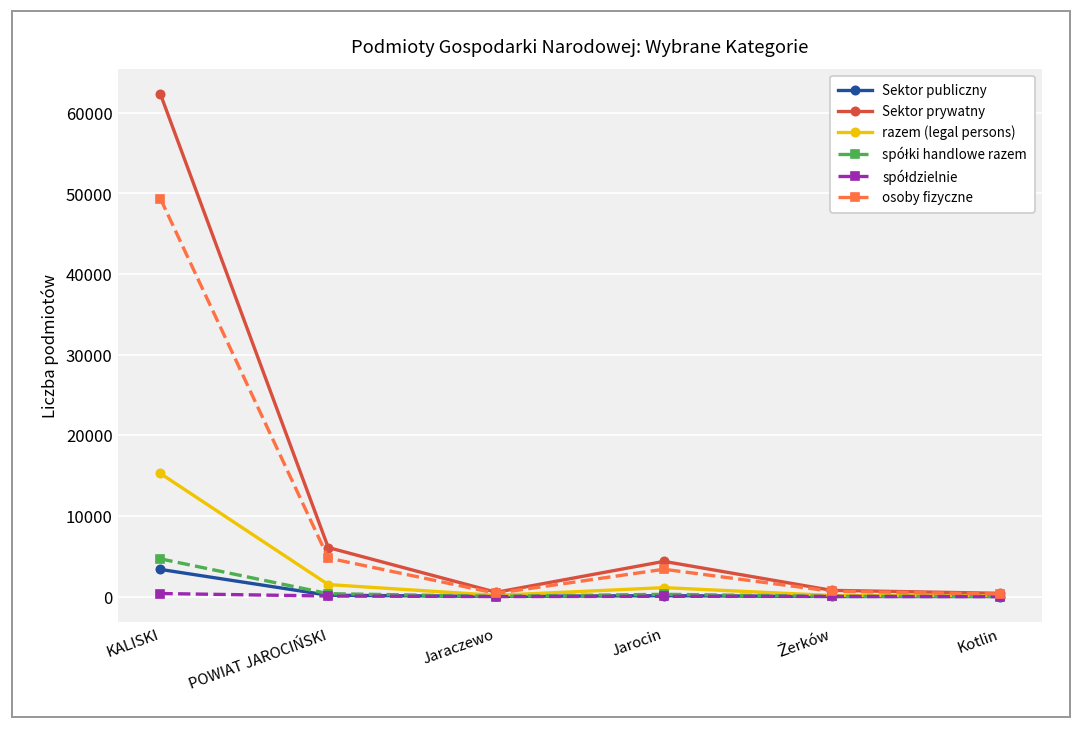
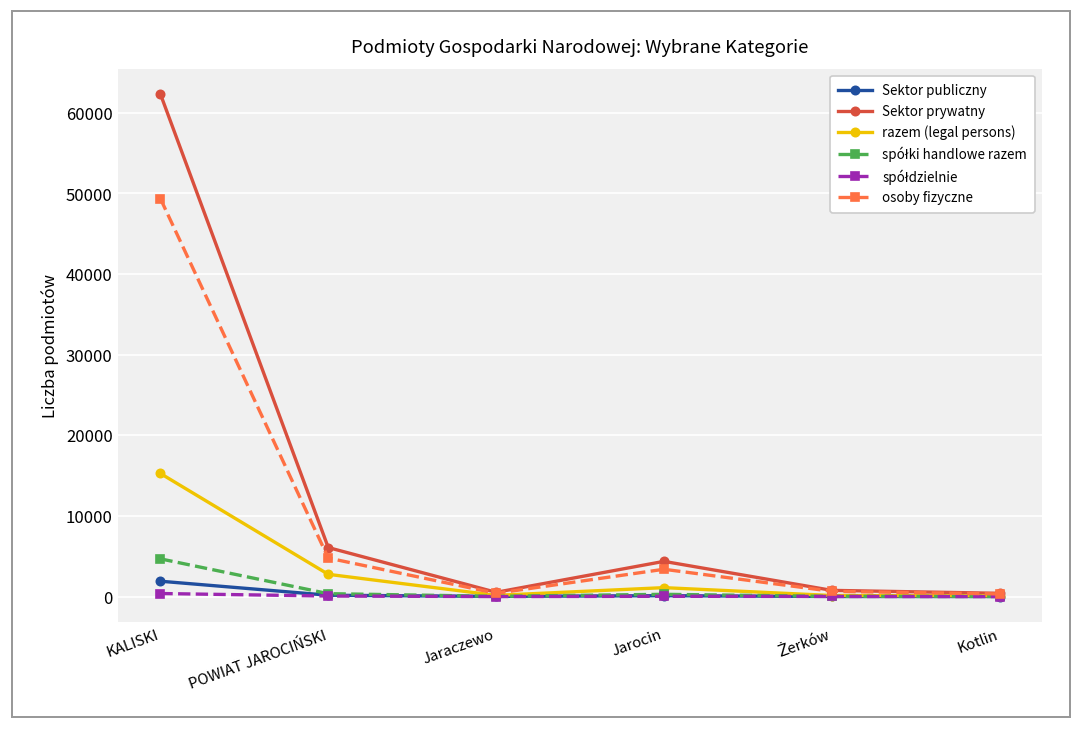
  {
    "Sektor publiczny": {
-     "KALISKI": 3000
+     "KALISKI": 2000
    },
    "razem (legal persons)": {
      "KALISKI": 15000,
-     "POWIAT JAROCIŃSKI": 1000,
+     "POWIAT JAROCIŃSKI": 3000,
      "Jarocin": 1000
    },
    "spółki handlowe razem": {
      "KALISKI": 5000
    },
    "spółdzielnie": {
      "KALISKI": 0
    }
  }
